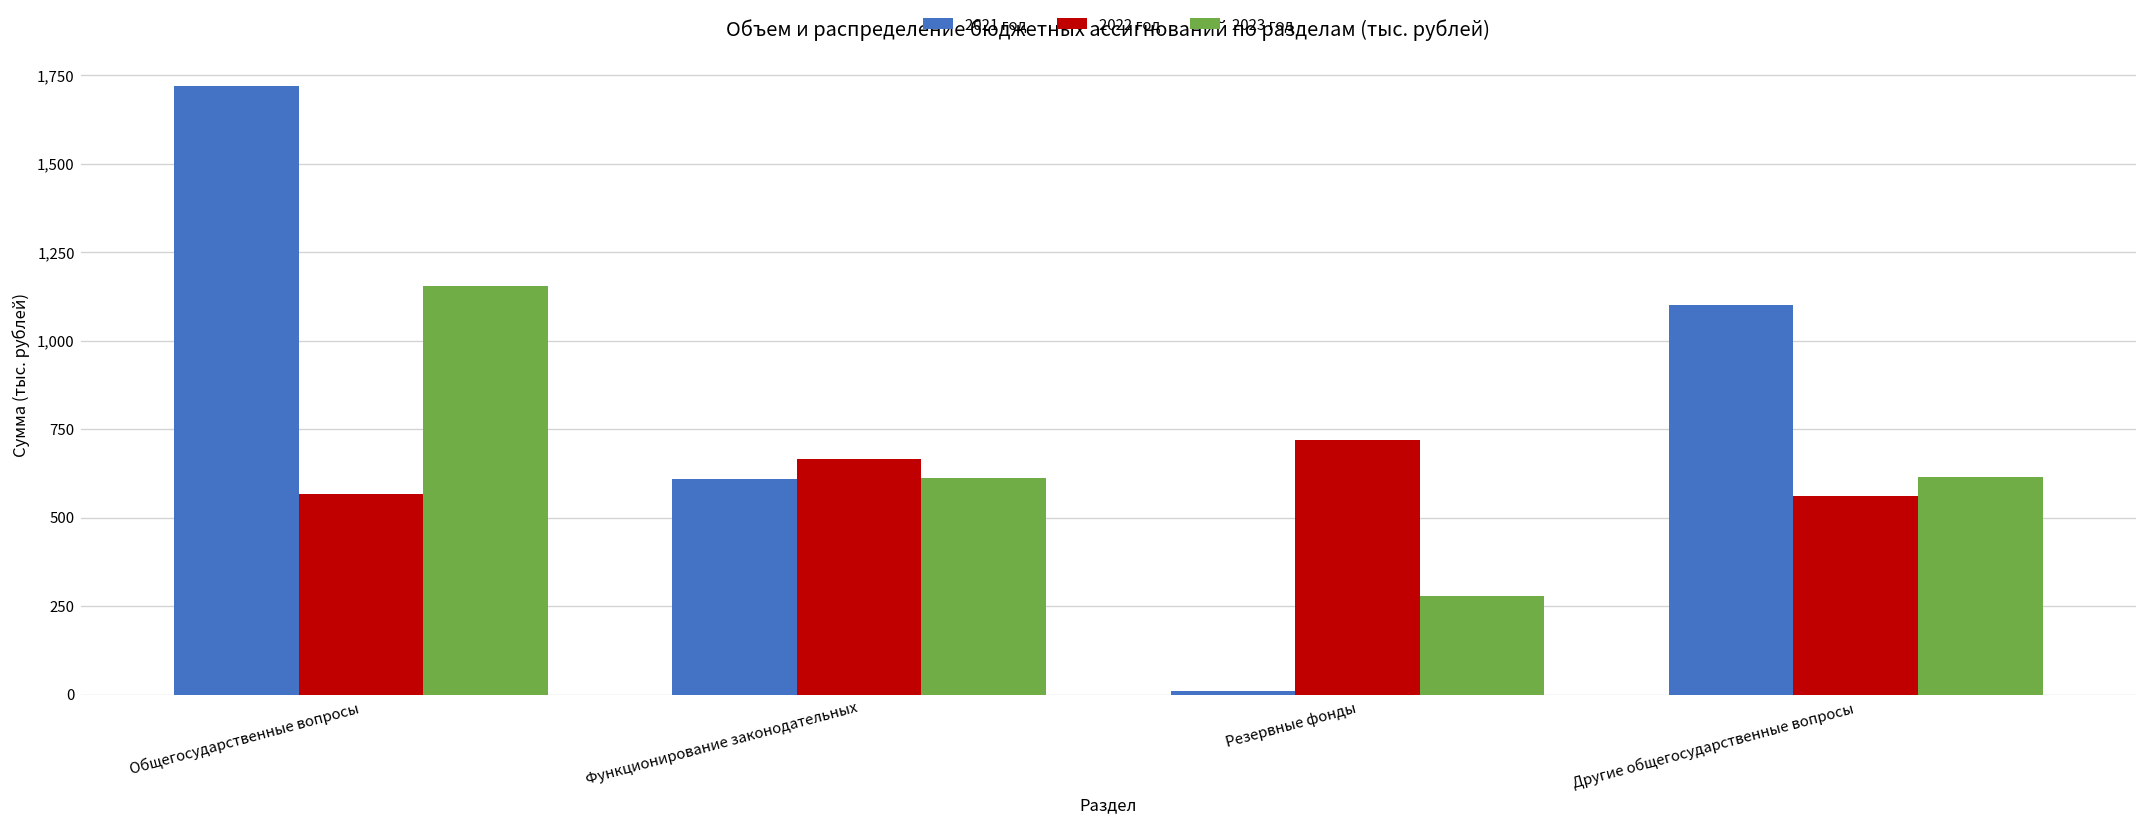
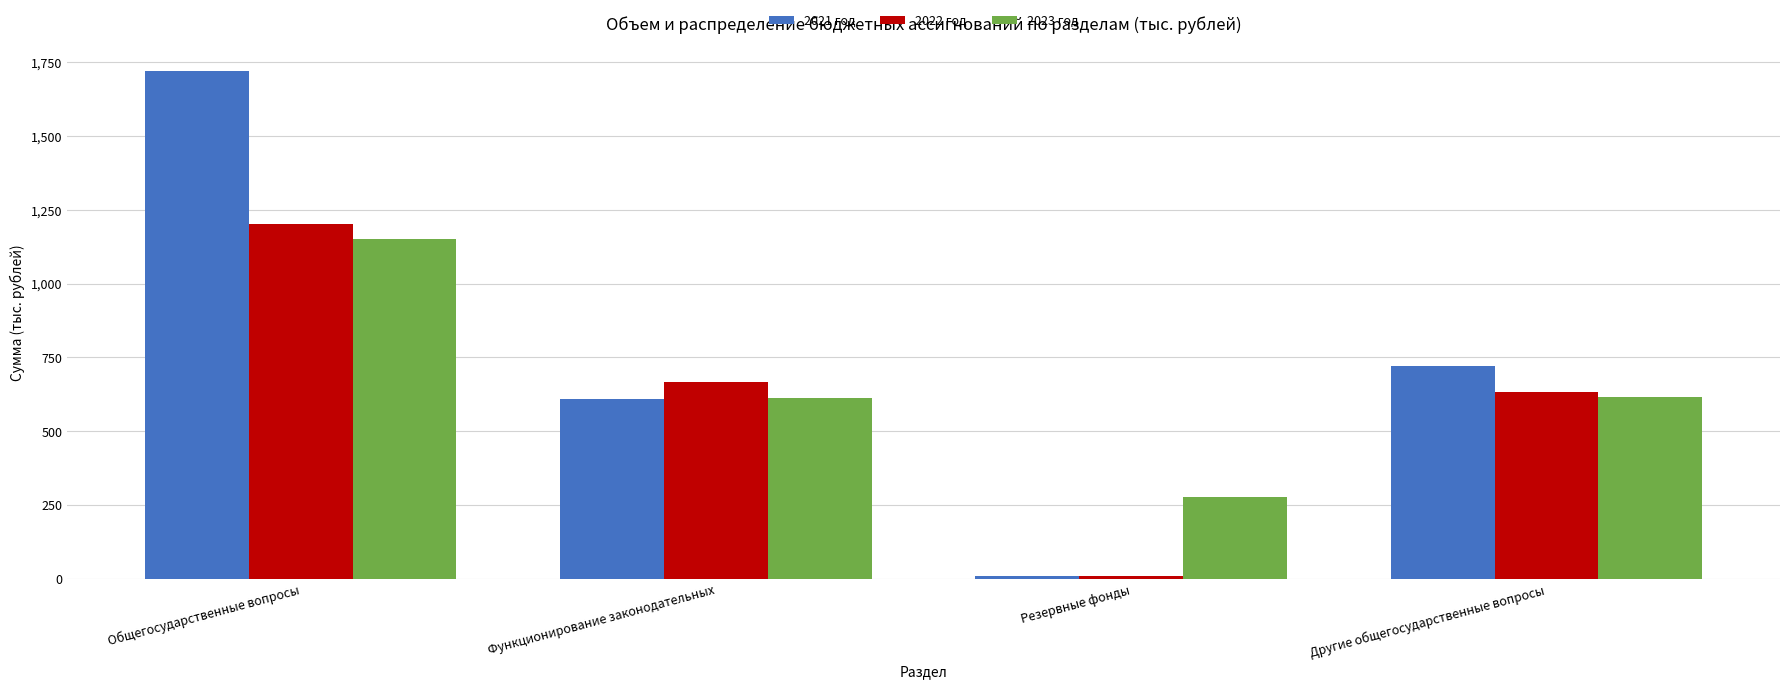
  {
    "2021 год": {
      "Общегосударственные вопросы": "1,720",
      "Функционирование законодательных": "610",
      "Резервные фонды": "10",
-     "Другие общегосударственные вопросы": "1,100"
+     "Другие общегосударственные вопросы": "720"
    },
    "2022 год": {
-     "Общегосударственные вопросы": "570",
+     "Общегосударственные вопросы": "1,200",
      "Функционирование законодательных": "670",
-     "Резервные фонды": "720",
-     "Другие общегосударственные вопросы": "560"
+     "Резервные фонды": "10",
+     "Другие общегосударственные вопросы": "630"
    },
    "2023 год": {
      "Общегосударственные вопросы": "1,150",
      "Функционирование законодательных": "610",
      "Резервные фонды": "280",
      "Другие общегосударственные вопросы": "620"
    }
  }
